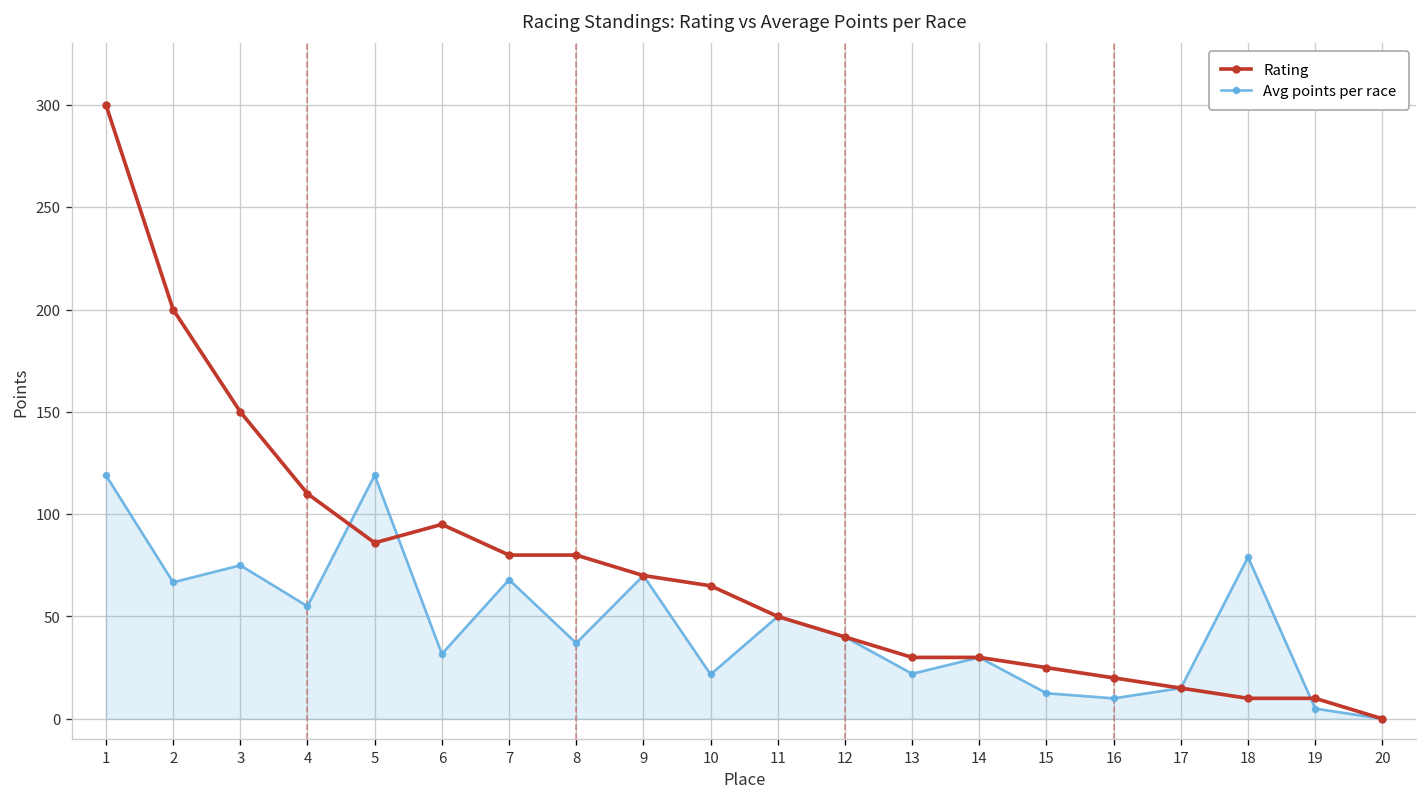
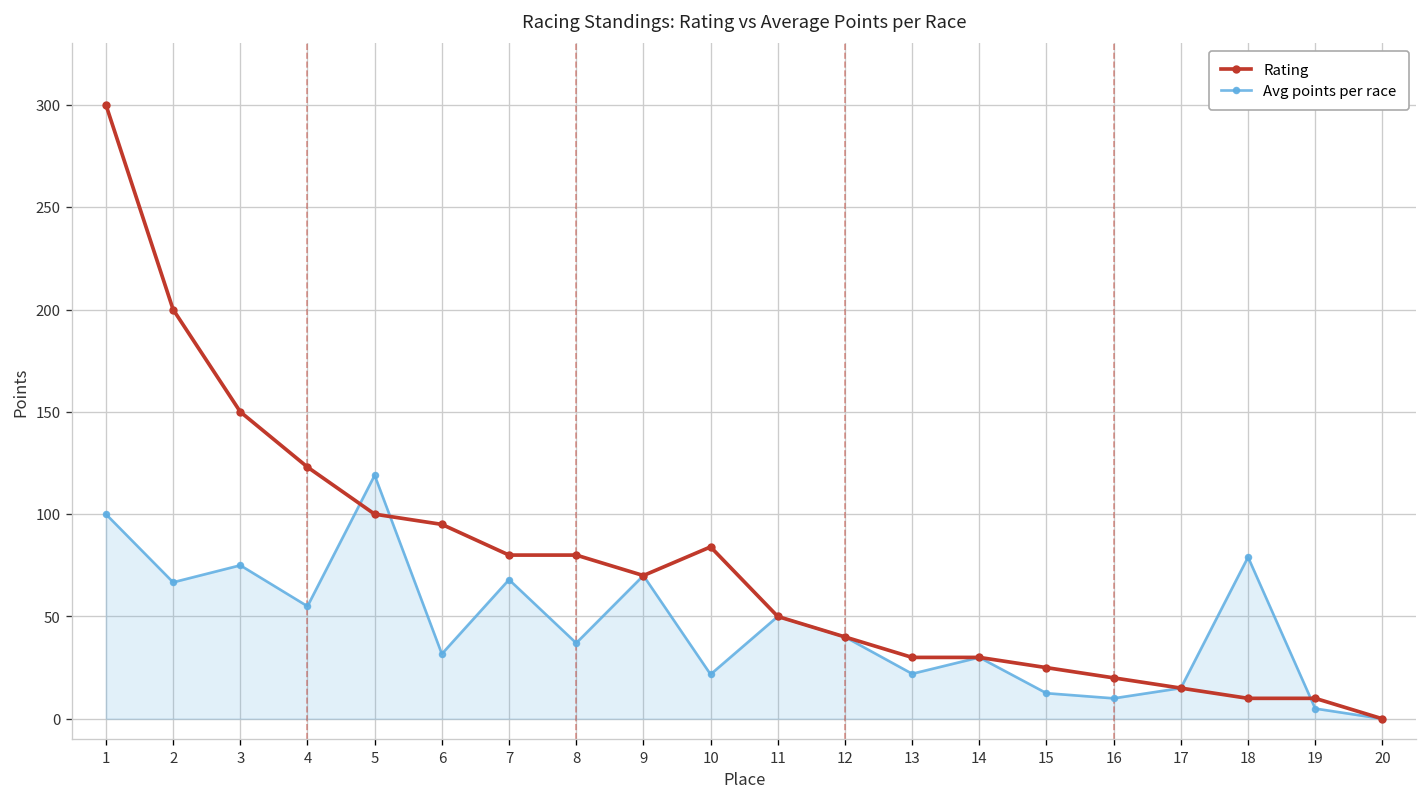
  {
    "Rating": {
      "1": 300,
      "2": 200,
      "3": 150,
-     "4": 110,
-     "5": 86,
+     "4": 123,
+     "5": 100,
      "6": 95,
      "7": 80,
      "8": 80,
-     "10": 65,
+     "10": 84,
      "13": 30,
      "15": 25,
      "16": 20,
      "18": 10,
      "19": 10
    },
    "Avg points per race": {
-     "1": 119,
+     "1": 100,
      "2": 67,
      "3": 75,
      "4": 55,
      "5": 119,
      "6": 32,
      "7": 68,
      "8": 37,
      "10": 22,
      "13": 22,
      "15": 13,
      "16": 10,
      "18": 79,
      "19": 5
    }
  }
